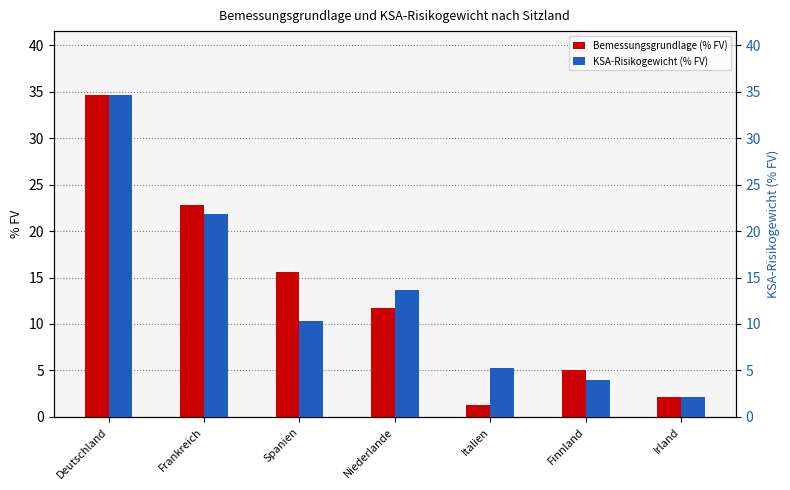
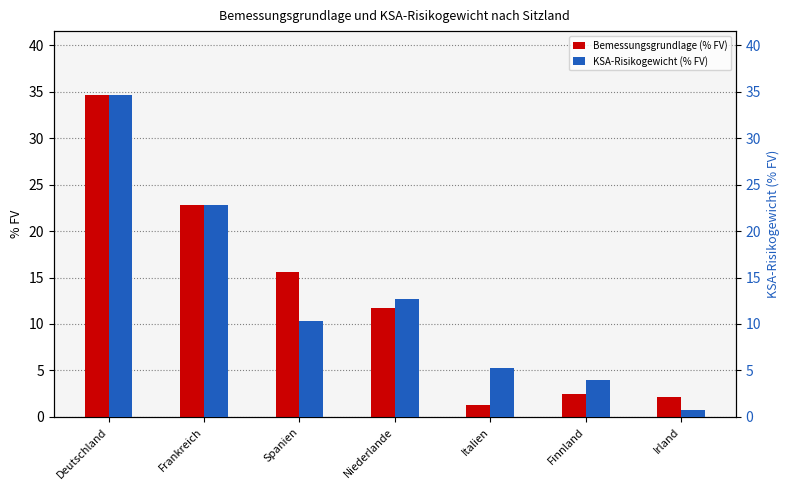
  {
    "Bemessungsgrundlage (% FV)": {
      "Deutschland": 35,
      "Frankreich": 23,
      "Spanien": 16,
      "Niederlande": 12,
      "Italien": 1,
-     "Finnland": 5,
+     "Finnland": 2,
      "Irland": 2
    },
    "KSA-Risikogewicht (% FV)": {
      "Deutschland": 35,
-     "Frankreich": 22,
+     "Frankreich": 23,
      "Spanien": 10,
-     "Niederlande": 14,
+     "Niederlande": 13,
      "Italien": 5,
      "Finnland": 4,
-     "Irland": 2
+     "Irland": 1
    }
  }
